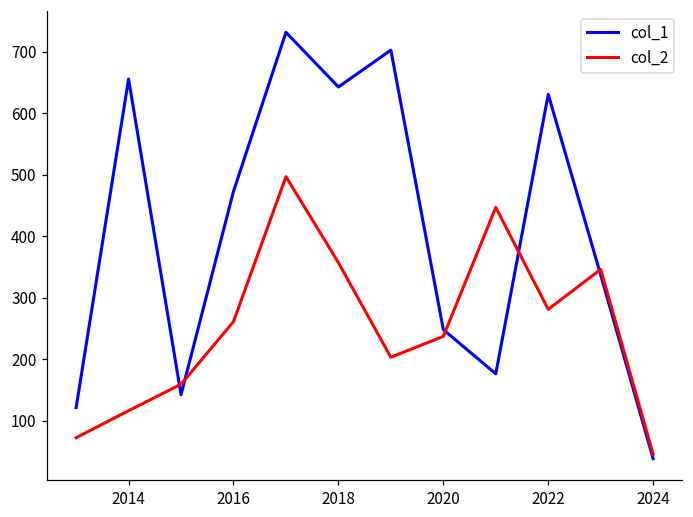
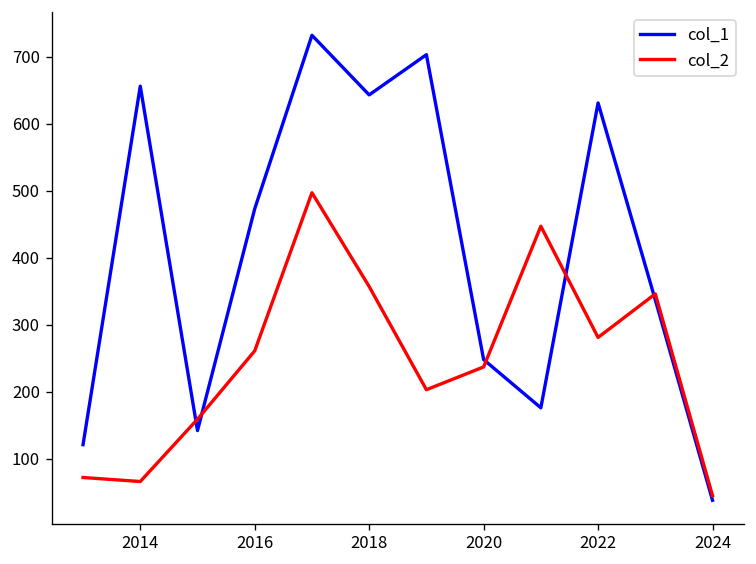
  {
    "col_1": {
      "2014": 660,
      "2016": 470,
      "2018": 640,
      "2020": 250,
      "2022": 630,
      "2024": 40
    },
    "col_2": {
-     "2014": 120,
+     "2014": 70,
      "2016": 260,
      "2018": 360,
      "2020": 240,
      "2022": 280,
      "2024": 50
    }
  }
